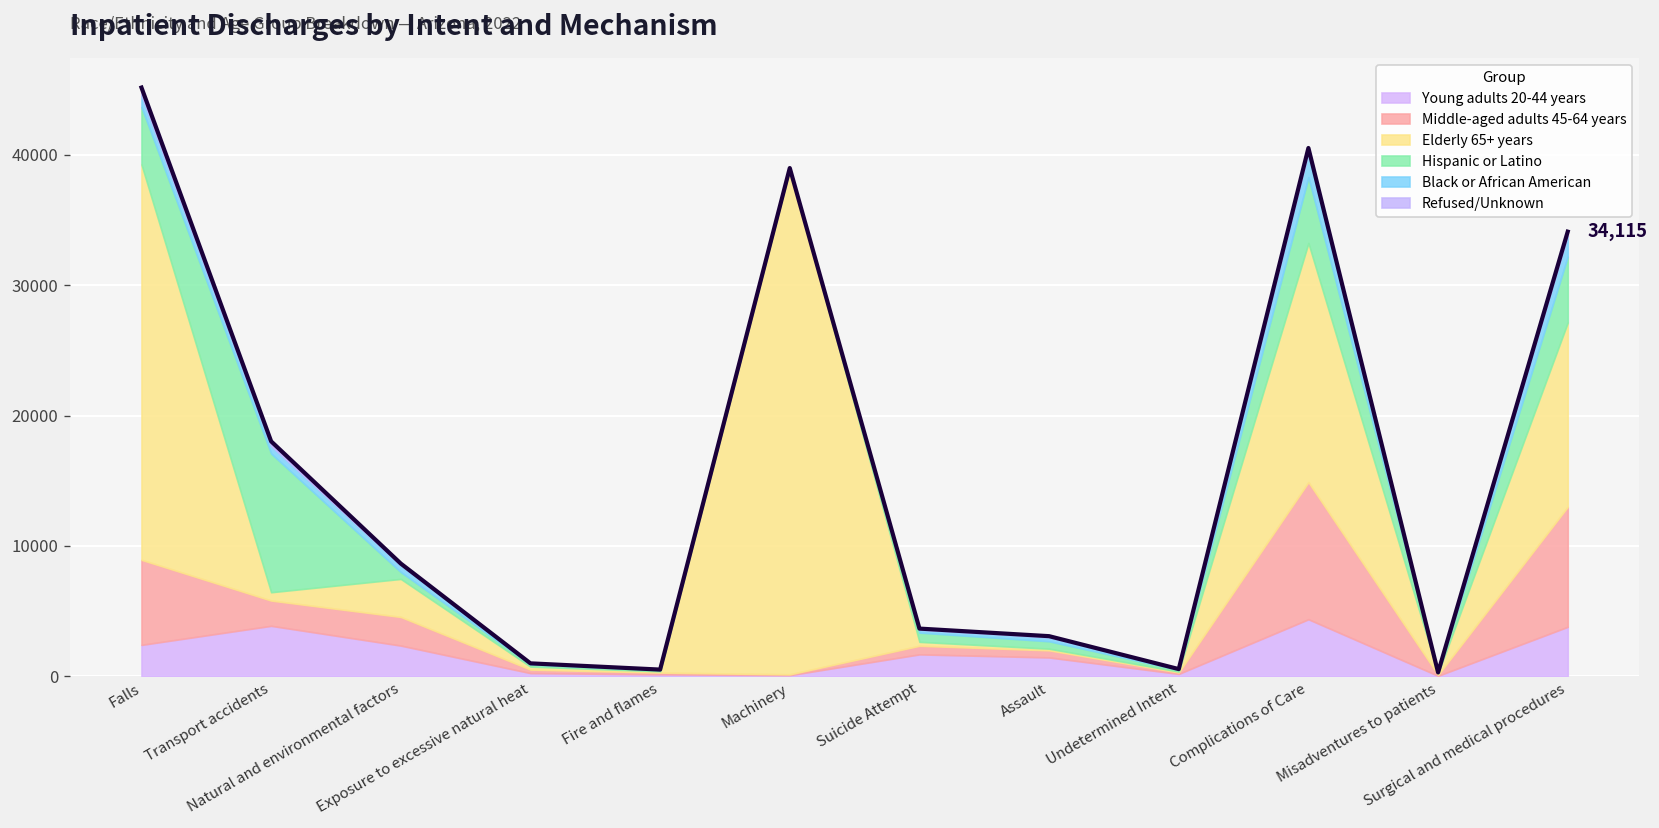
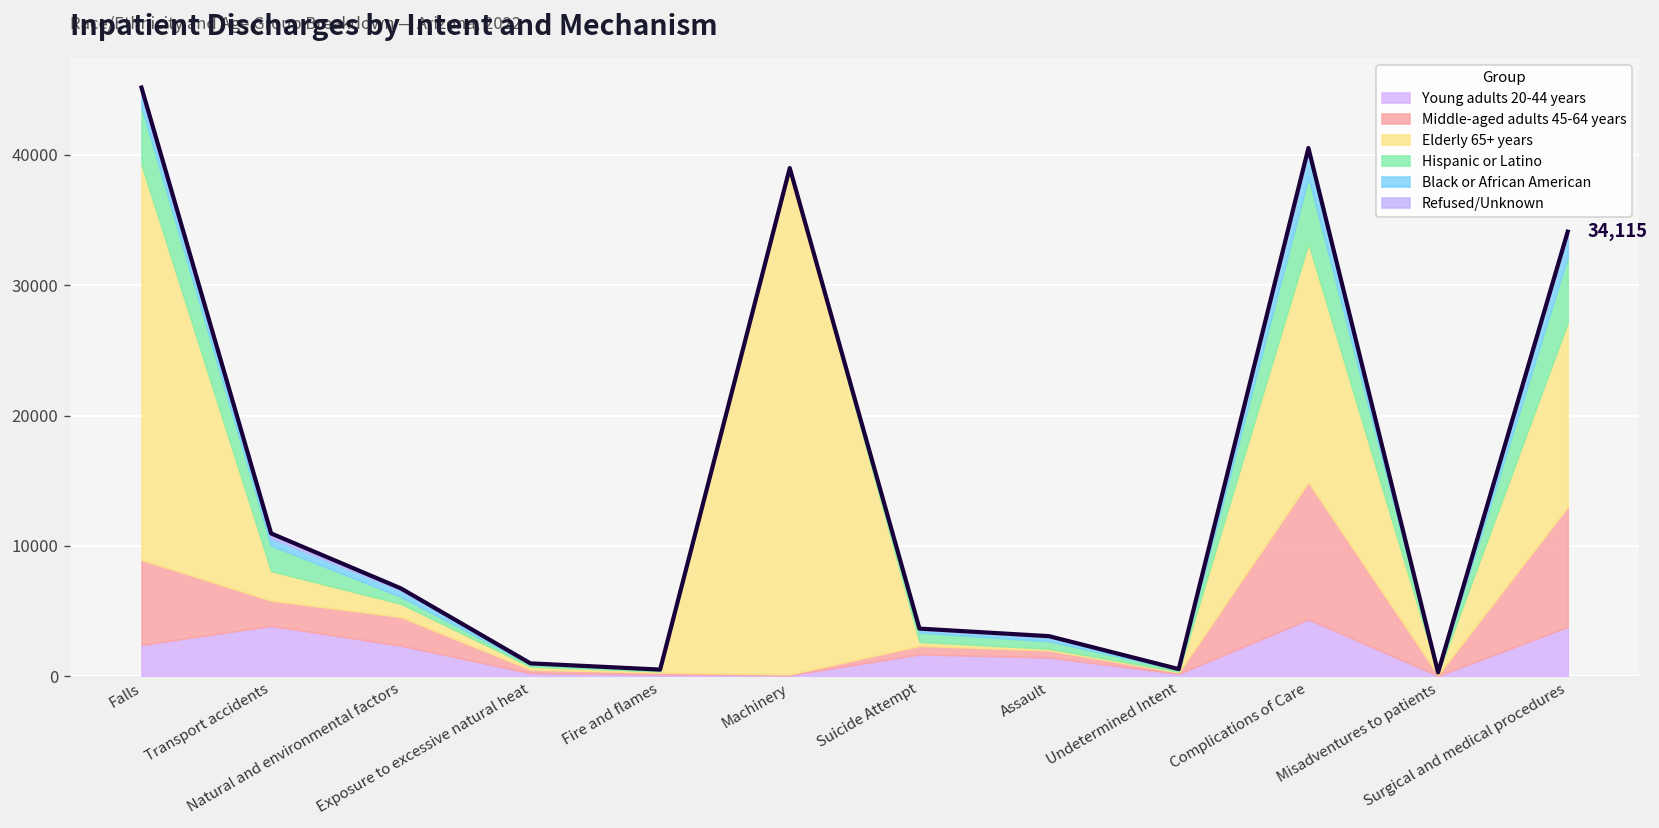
  {
    "Middle-aged adults 45-64 years": {
      "Falls": 6500,
      "Transport accidents": 1900,
      "Natural and environmental factors": 2200,
      "Suicide Attempt": 700,
      "Complications of Care": 10500,
      "Surgical and medical procedures": 9200
    },
    "Elderly 65+ years": {
      "Falls": 30300,
-     "Transport accidents": 600,
-     "Natural and environmental factors": 2900,
+     "Transport accidents": 2300,
+     "Natural and environmental factors": 1000,
      "Suicide Attempt": 300,
      "Complications of Care": 18400,
      "Surgical and medical procedures": 14100
    },
    "Hispanic or Latino": {
      "Falls": 4400,
-     "Transport accidents": 10600,
+     "Transport accidents": 2000,
      "Natural and environmental factors": 500,
      "Assault": 600,
      "Complications of Care": 5100,
      "Surgical and medical procedures": 5100
    },
    "Black or African American": {
      "Falls": 900,
      "Transport accidents": 600,
      "Complications of Care": 1900
    }
  }
